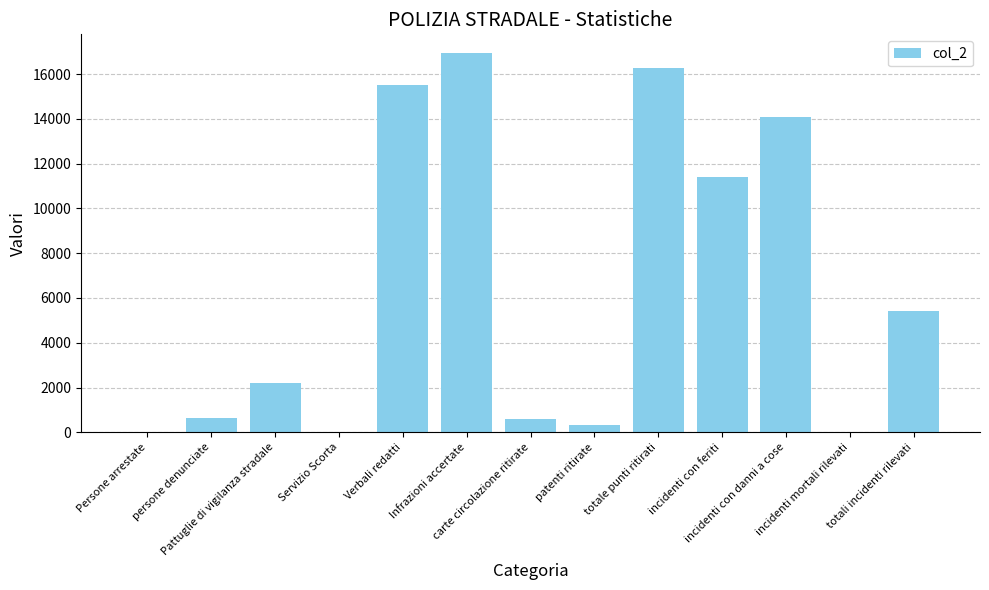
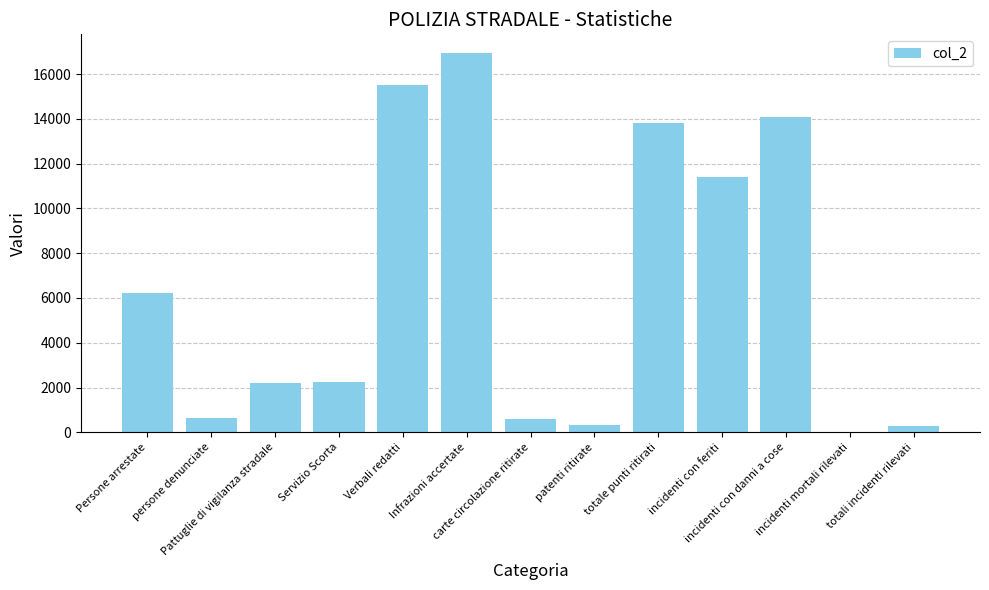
  {
-   "Persone arrestate": 0,
+   "Persone arrestate": 6200,
    "persone denunciate": 600,
    "Pattuglie di vigilanza stradale": 2200,
-   "Servizio Scorta": 0,
+   "Servizio Scorta": 2200,
    "Verbali redatti": 15500,
    "Infrazioni accertate": 16900,
    "carte circolazione ritirate": 600,
    "patenti ritirate": 300,
-   "totale punti ritirati": 16300,
+   "totale punti ritirati": 13800,
    "incidenti con feriti": 11400,
    "incidenti con danni a cose": 14100,
-   "totali incidenti rilevati": 5400
+   "totali incidenti rilevati": 300
  }
